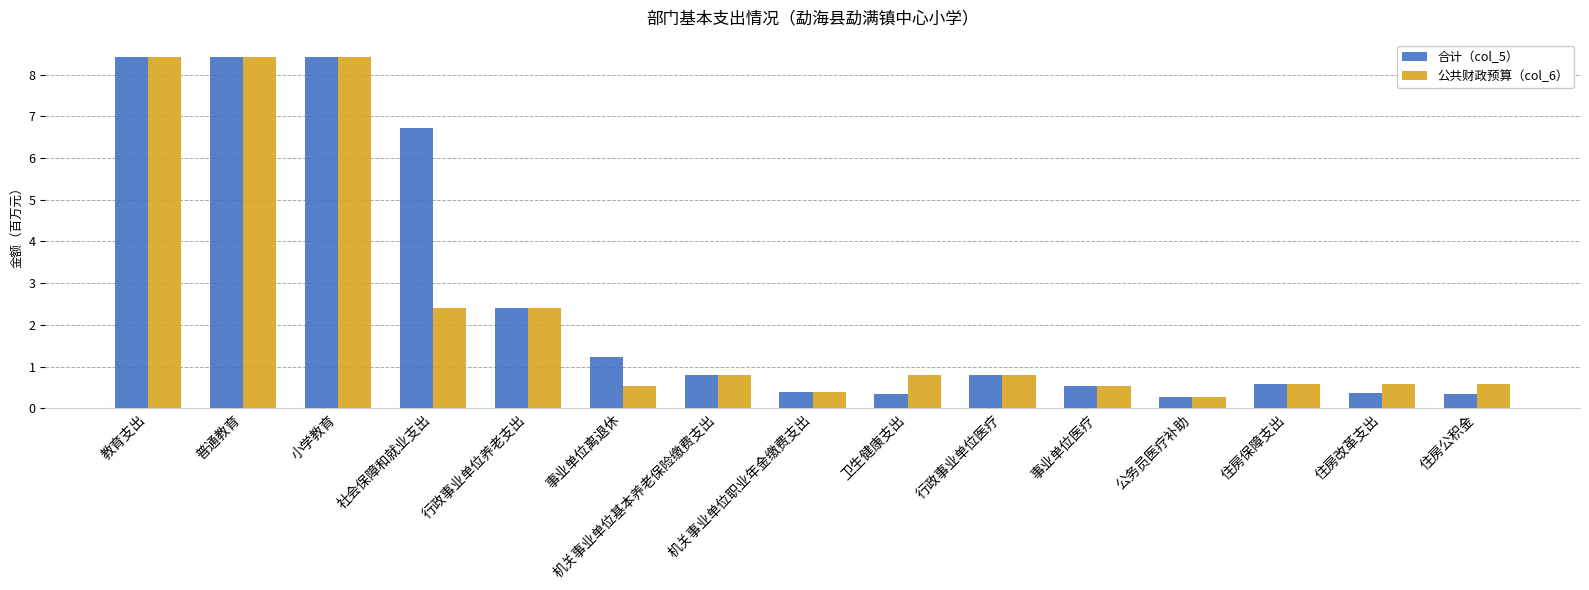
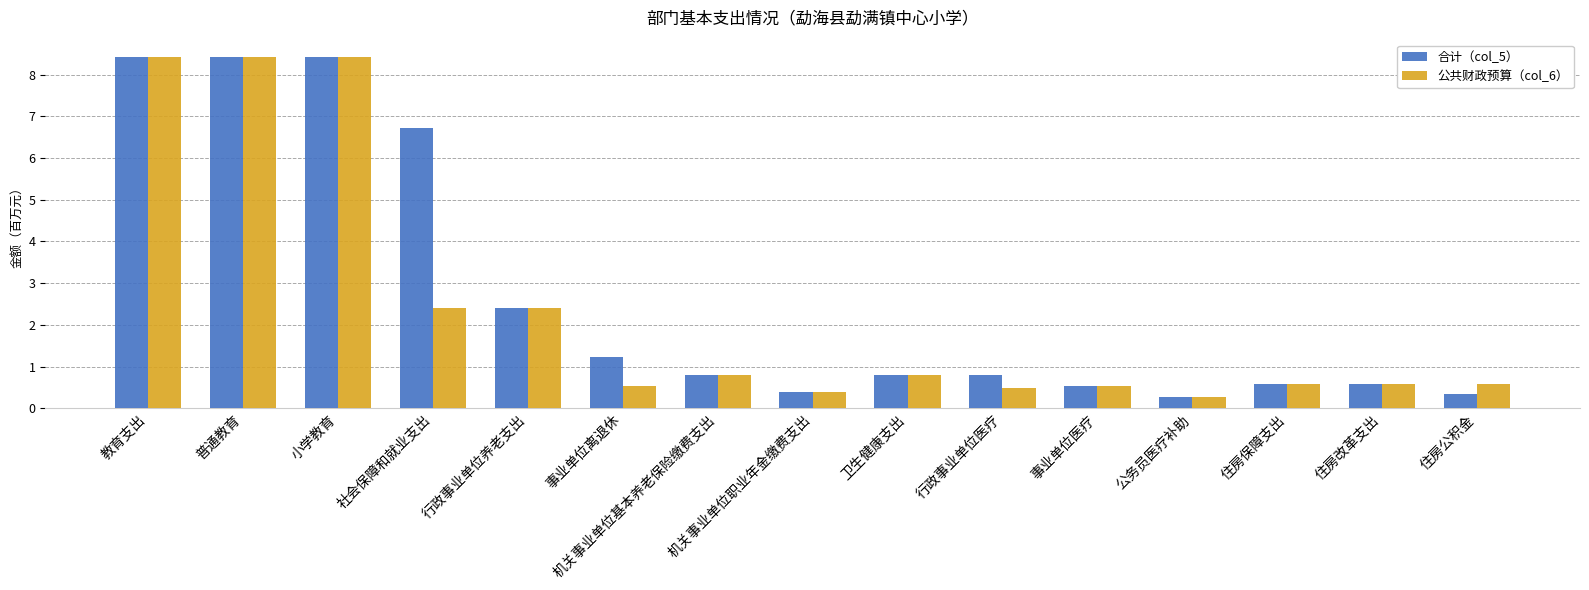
  {
    "合计（col_5）": {
      "教育支出": 8.4,
      "普通教育": 8.4,
      "小学教育": 8.4,
      "社会保障和就业支出": 6.7,
      "行政事业单位养老支出": 2.4,
      "事业单位离退休": 1.2,
      "机关事业单位基本养老保险缴费支出": 0.8,
      "机关事业单位职业年金缴费支出": 0.4,
-     "卫生健康支出": 0.3,
+     "卫生健康支出": 0.8,
      "行政事业单位医疗": 0.8,
      "事业单位医疗": 0.5,
      "公务员医疗补助": 0.3,
      "住房保障支出": 0.6,
-     "住房改革支出": 0.4,
+     "住房改革支出": 0.6,
      "住房公积金": 0.3
    },
    "公共财政预算（col_6）": {
      "教育支出": 8.4,
      "普通教育": 8.4,
      "小学教育": 8.4,
      "社会保障和就业支出": 2.4,
      "行政事业单位养老支出": 2.4,
      "事业单位离退休": 0.5,
      "机关事业单位基本养老保险缴费支出": 0.8,
      "机关事业单位职业年金缴费支出": 0.4,
      "卫生健康支出": 0.8,
-     "行政事业单位医疗": 0.8,
+     "行政事业单位医疗": 0.5,
      "事业单位医疗": 0.5,
      "公务员医疗补助": 0.3,
      "住房保障支出": 0.6,
      "住房改革支出": 0.6,
      "住房公积金": 0.6
    }
  }
